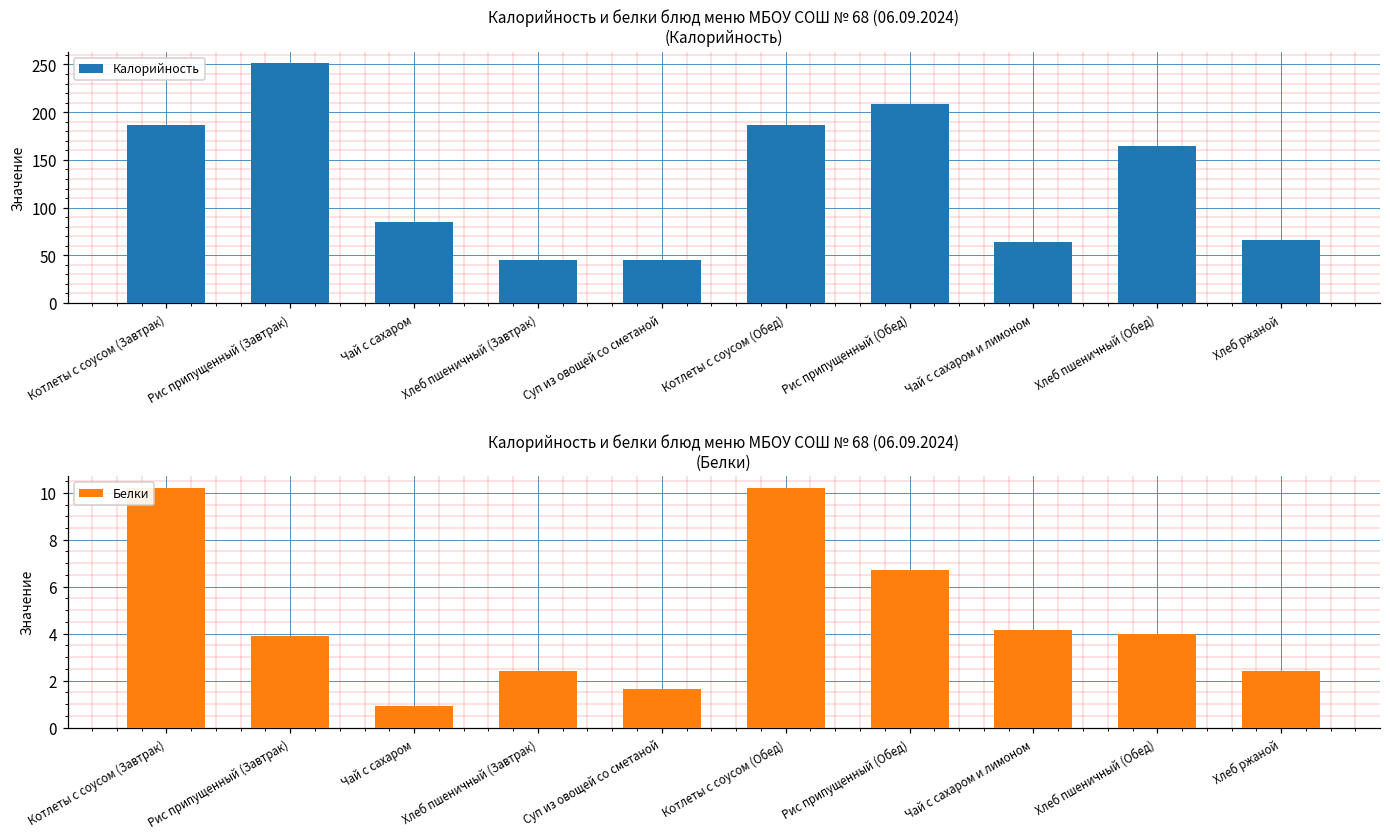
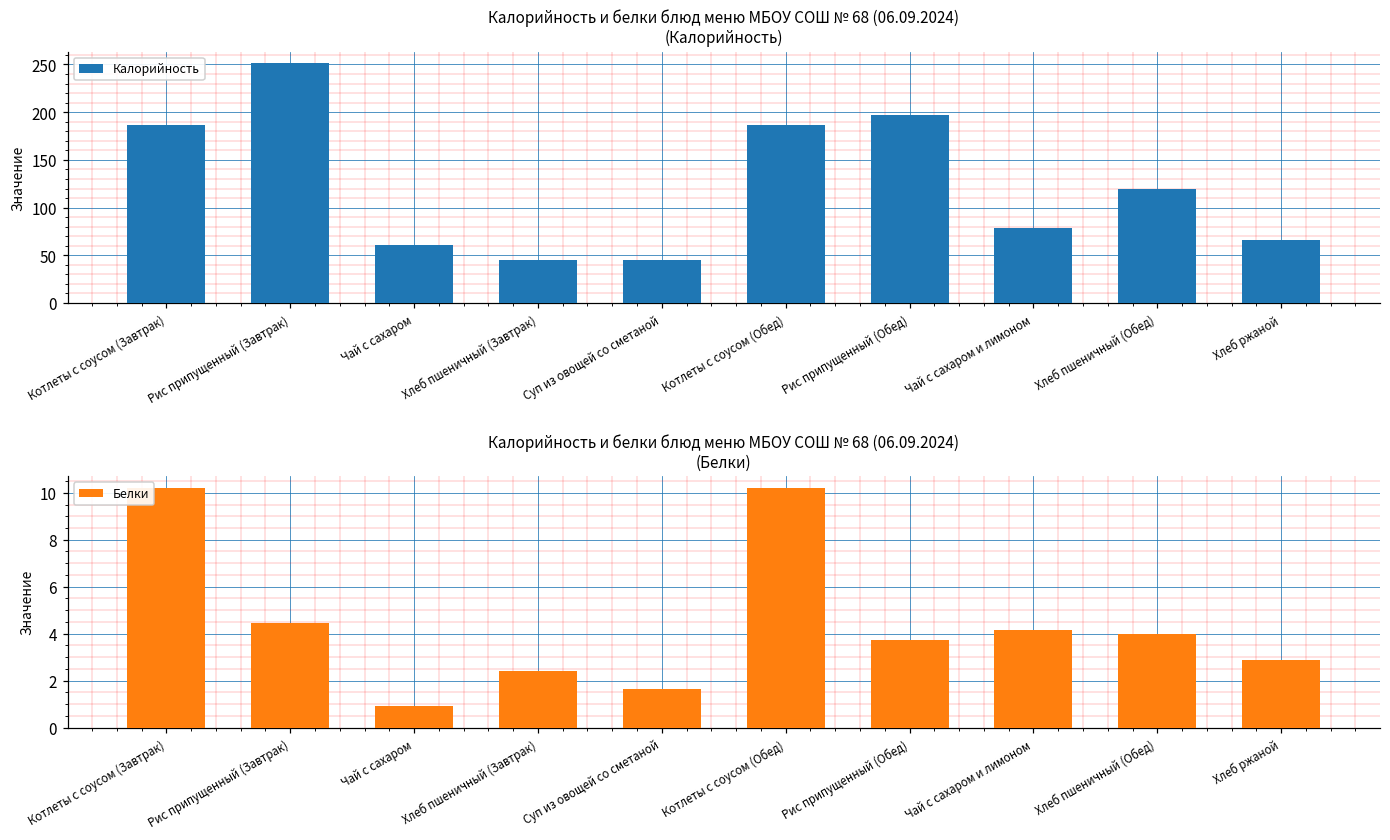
  {
    "Калорийность и белки блюд меню МБОУ СОШ № 68 (06.09.2024) (Калорийность)": {
      "Котлеты с соусом (Завтрак)": 190,
      "Рис припущенный (Завтрак)": 250,
-     "Чай с сахаром": 90,
+     "Чай с сахаром": 60,
      "Хлеб пшеничный (Завтрак)": 50,
      "Суп из овощей со сметаной": 50,
      "Котлеты с соусом (Обед)": 190,
-     "Рис припущенный (Обед)": 210,
-     "Чай с сахаром и лимоном": 60,
-     "Хлеб пшеничный (Обед)": 170,
+     "Рис припущенный (Обед)": 200,
+     "Чай с сахаром и лимоном": 80,
+     "Хлеб пшеничный (Обед)": 120,
      "Хлеб ржаной": 70
    },
    "Калорийность и белки блюд меню МБОУ СОШ № 68 (06.09.2024) (Белки)": {
      "Котлеты с соусом (Завтрак)": 10.2,
-     "Рис припущенный (Завтрак)": 3.9,
+     "Рис припущенный (Завтрак)": 4.5,
      "Чай с сахаром": 0.9,
      "Хлеб пшеничный (Завтрак)": 2.4,
      "Суп из овощей со сметаной": 1.7,
      "Котлеты с соусом (Обед)": 10.2,
-     "Рис припущенный (Обед)": 6.7,
+     "Рис припущенный (Обед)": 3.7,
      "Чай с сахаром и лимоном": 4.2,
      "Хлеб пшеничный (Обед)": 4.0,
-     "Хлеб ржаной": 2.4
+     "Хлеб ржаной": 2.9
    }
  }
